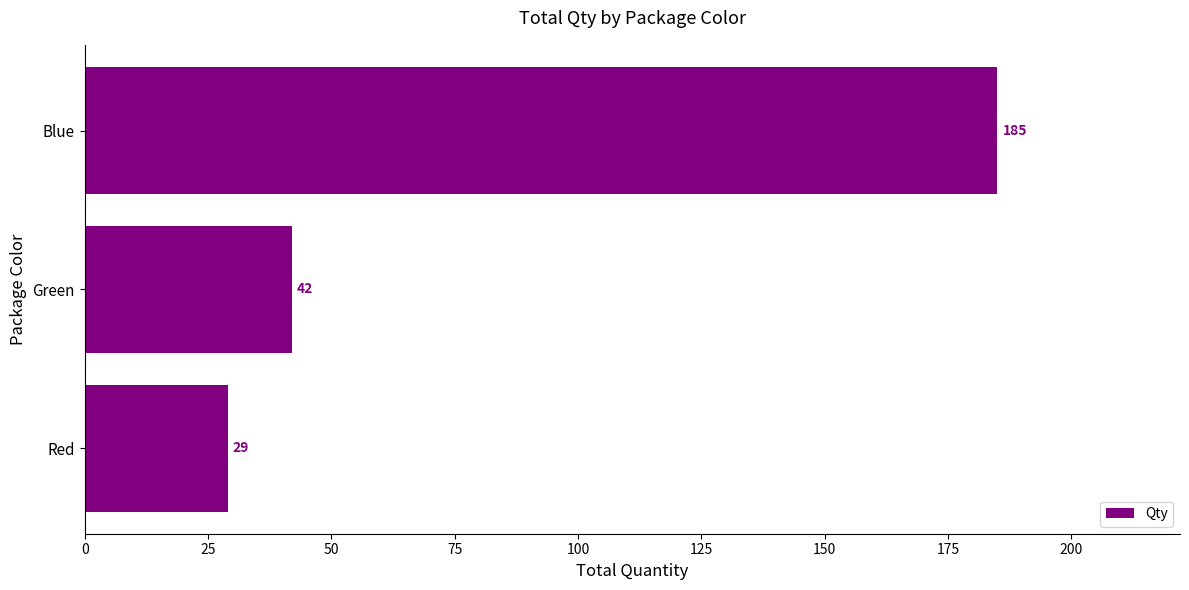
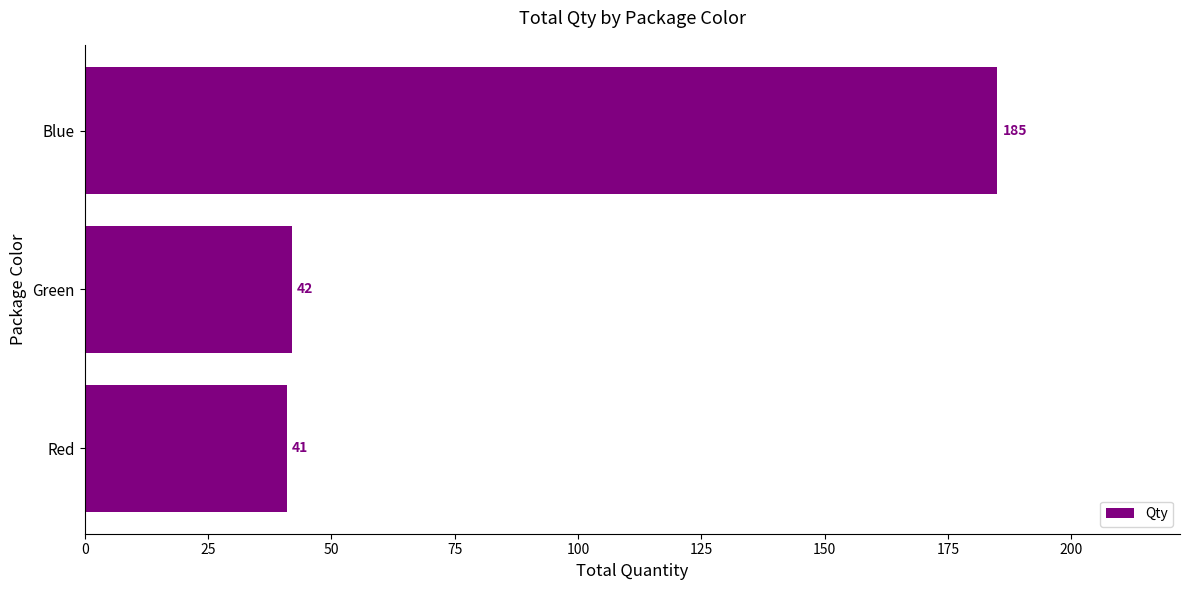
  {
    "Blue": 185,
    "Green": 42,
-   "Red": 29
+   "Red": 41
  }
